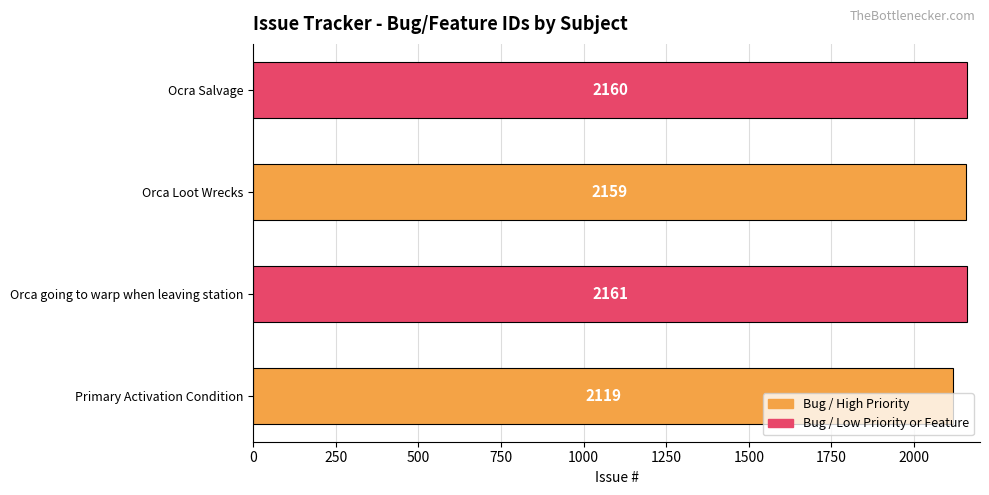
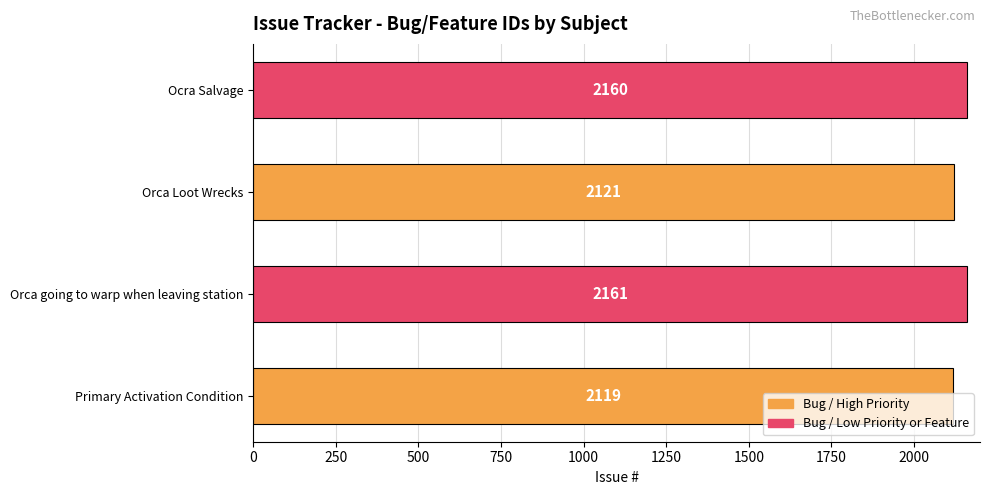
  {
    "Ocra Salvage": 2160,
-   "Orca Loot Wrecks": 2159,
+   "Orca Loot Wrecks": 2121,
    "Orca going to warp when leaving station": 2161
  }
